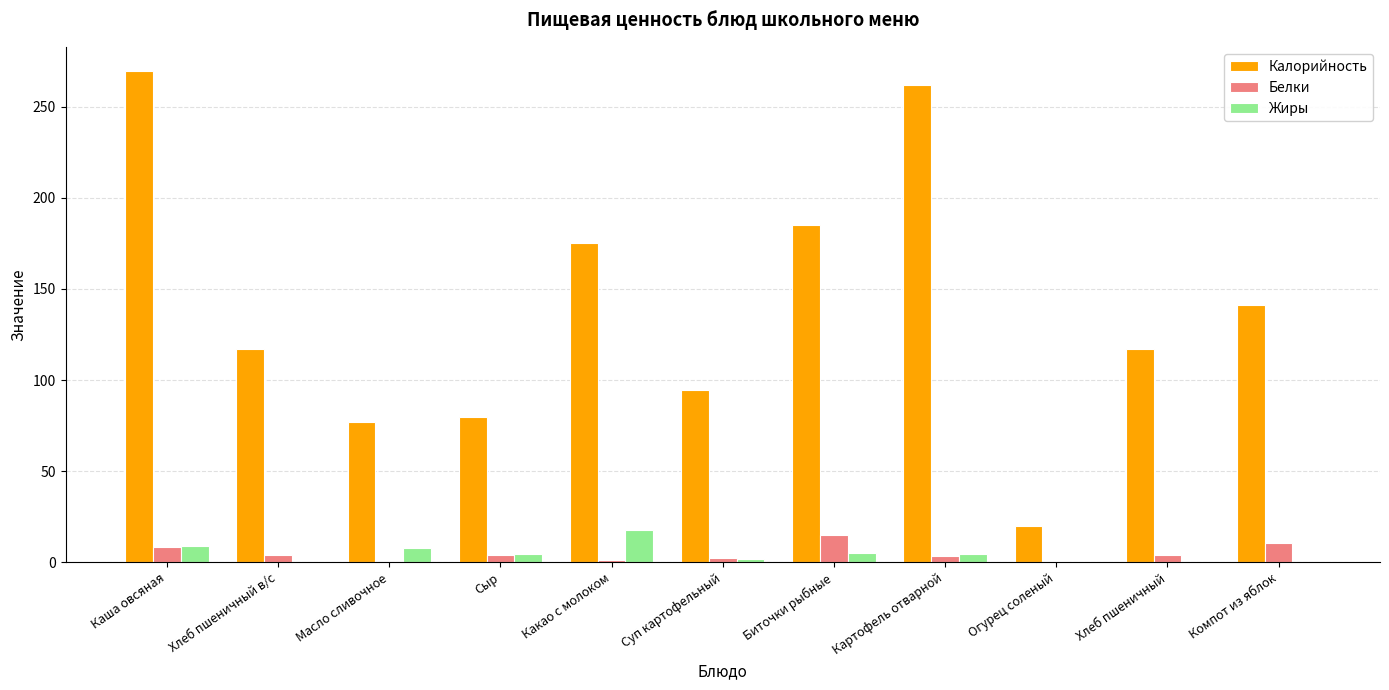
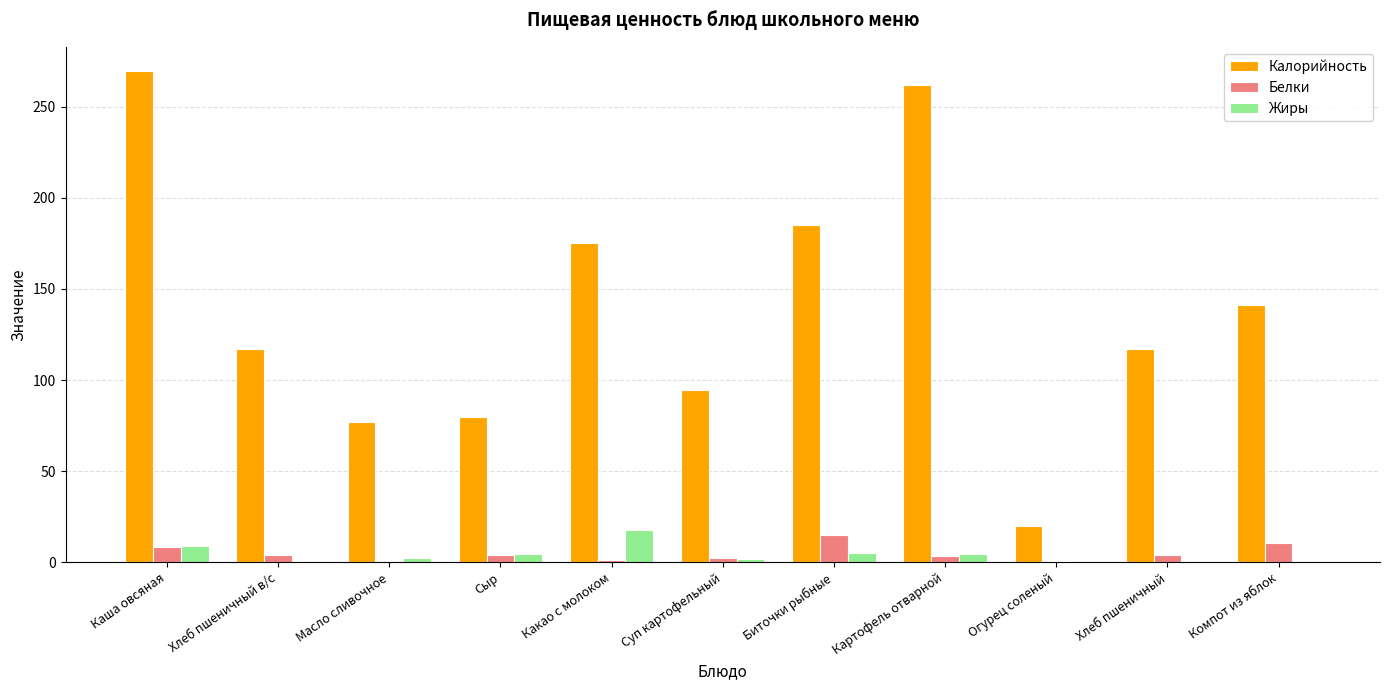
  {
    "Калорийность": {
      "Каша овсяная": 269,
      "Хлеб пшеничный в/с": 117,
      "Масло сливочное": 77,
      "Сыр": 80,
      "Какао с молоком": 175,
      "Суп картофельный": 94,
      "Биточки рыбные": 185,
      "Картофель отварной": 262,
      "Огурец соленый": 20,
      "Хлеб пшеничный": 117,
      "Компот из яблок": 141
    },
    "Белки": {
      "Каша овсяная": 8,
      "Хлеб пшеничный в/с": 4,
      "Сыр": 4,
      "Суп картофельный": 2,
      "Биточки рыбные": 15,
      "Картофель отварной": 4,
      "Хлеб пшеничный": 4,
      "Компот из яблок": 11
    },
    "Жиры": {
      "Каша овсяная": 9,
-     "Масло сливочное": 8,
+     "Масло сливочное": 2,
      "Сыр": 5,
      "Какао с молоком": 18,
      "Суп картофельный": 2,
      "Биточки рыбные": 5,
      "Картофель отварной": 5,
      "Огурец соленый": 0,
      "Компот из яблок": 0
    }
  }
